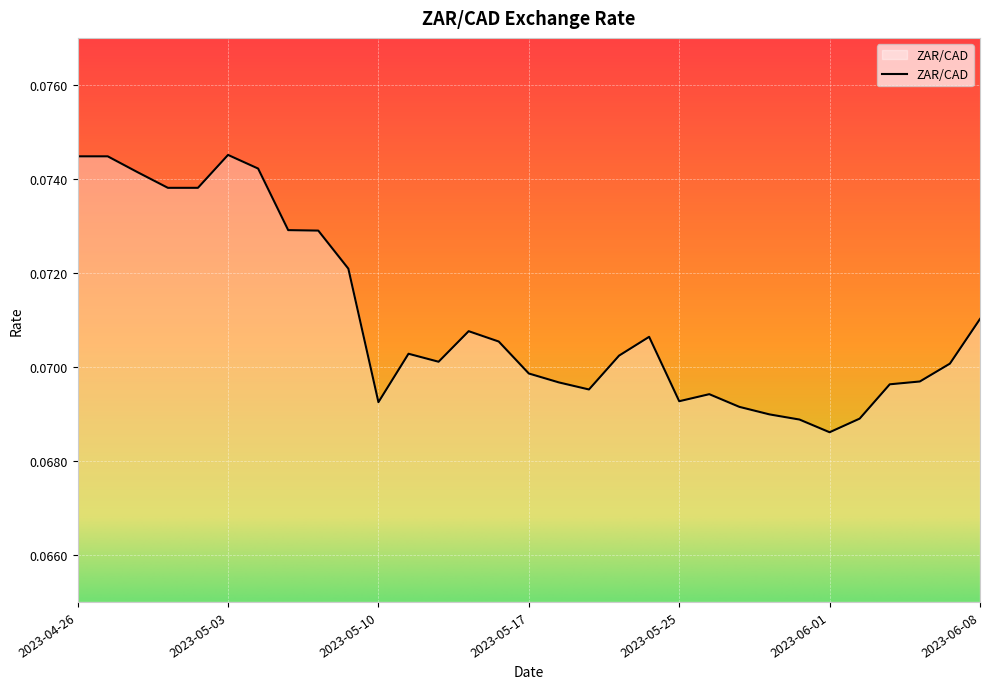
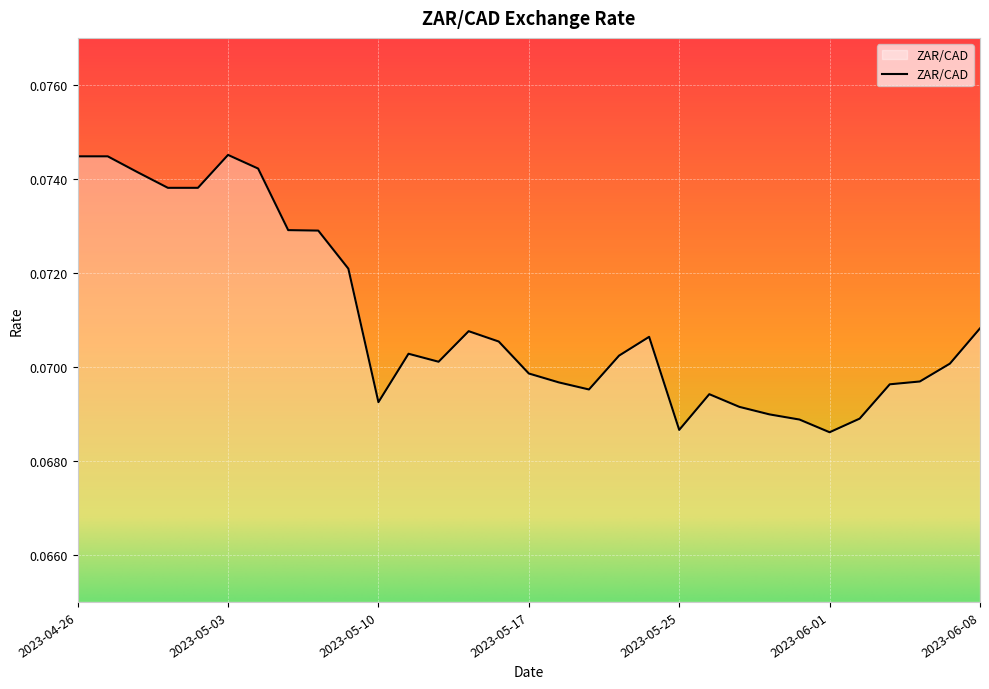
  {
    "2023-04-26": 0.0745,
    "2023-05-03": 0.0745,
    "2023-05-10": 0.0693,
    "2023-05-17": 0.0699,
-   "2023-05-25": 0.0693,
+   "2023-05-25": 0.0687,
    "2023-06-01": 0.0686,
-   "2023-06-08": 0.0710
+   "2023-06-08": 0.0708
  }
